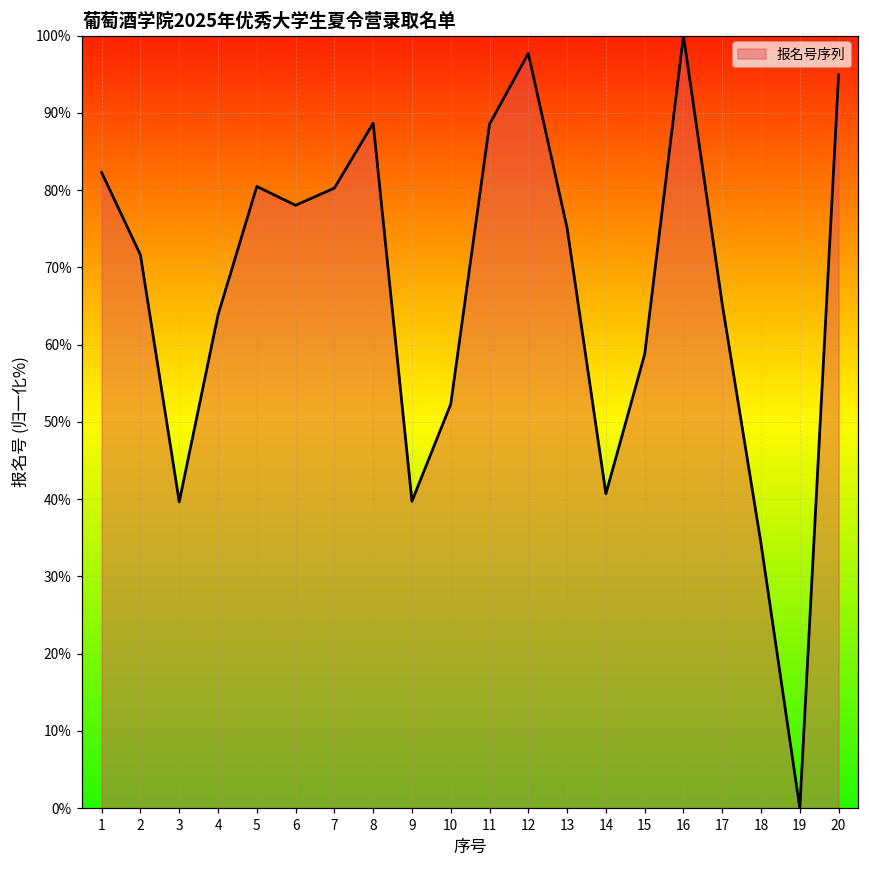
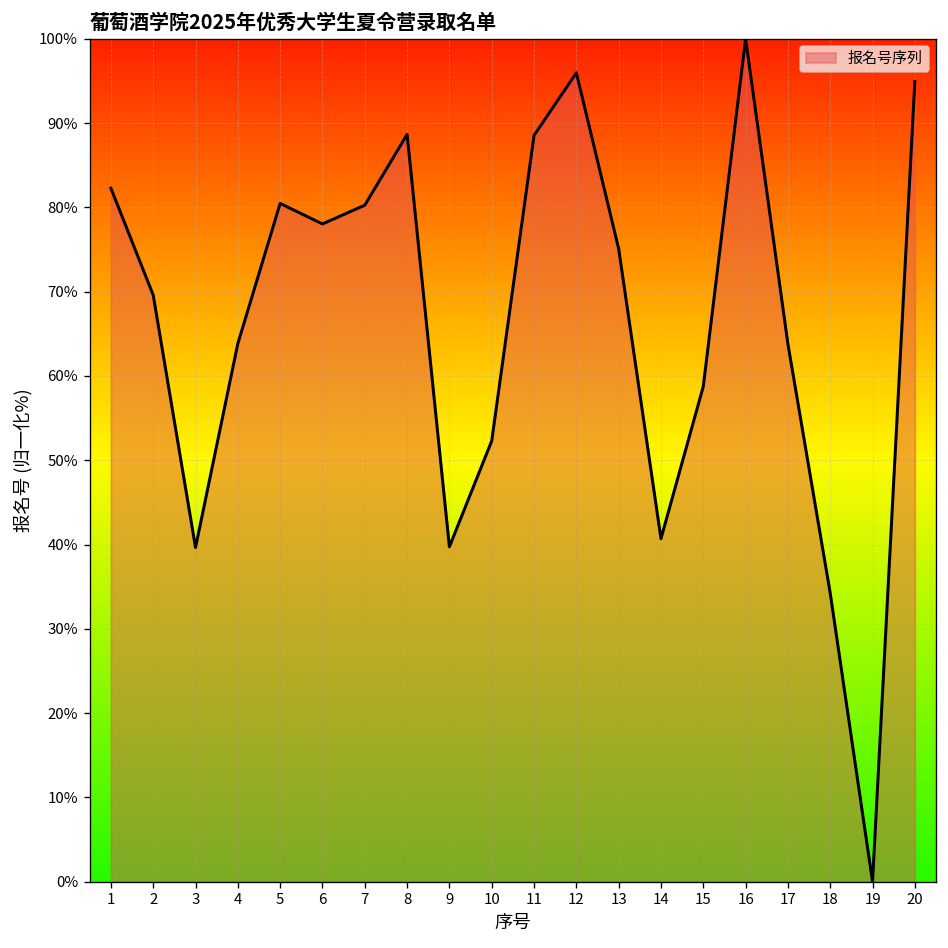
  {
    "1": "82%",
-   "2": "72%",
+   "2": "70%",
    "3": "40%",
    "4": "64%",
    "5": "80%",
    "6": "78%",
    "7": "80%",
    "8": "89%",
    "9": "40%",
    "10": "52%",
    "11": "89%",
-   "12": "98%",
+   "12": "96%",
    "13": "75%",
    "14": "41%",
    "15": "59%",
    "16": "100%",
-   "17": "65%",
+   "17": "64%",
    "18": "34%",
    "19": "0%",
    "20": "95%"
  }
